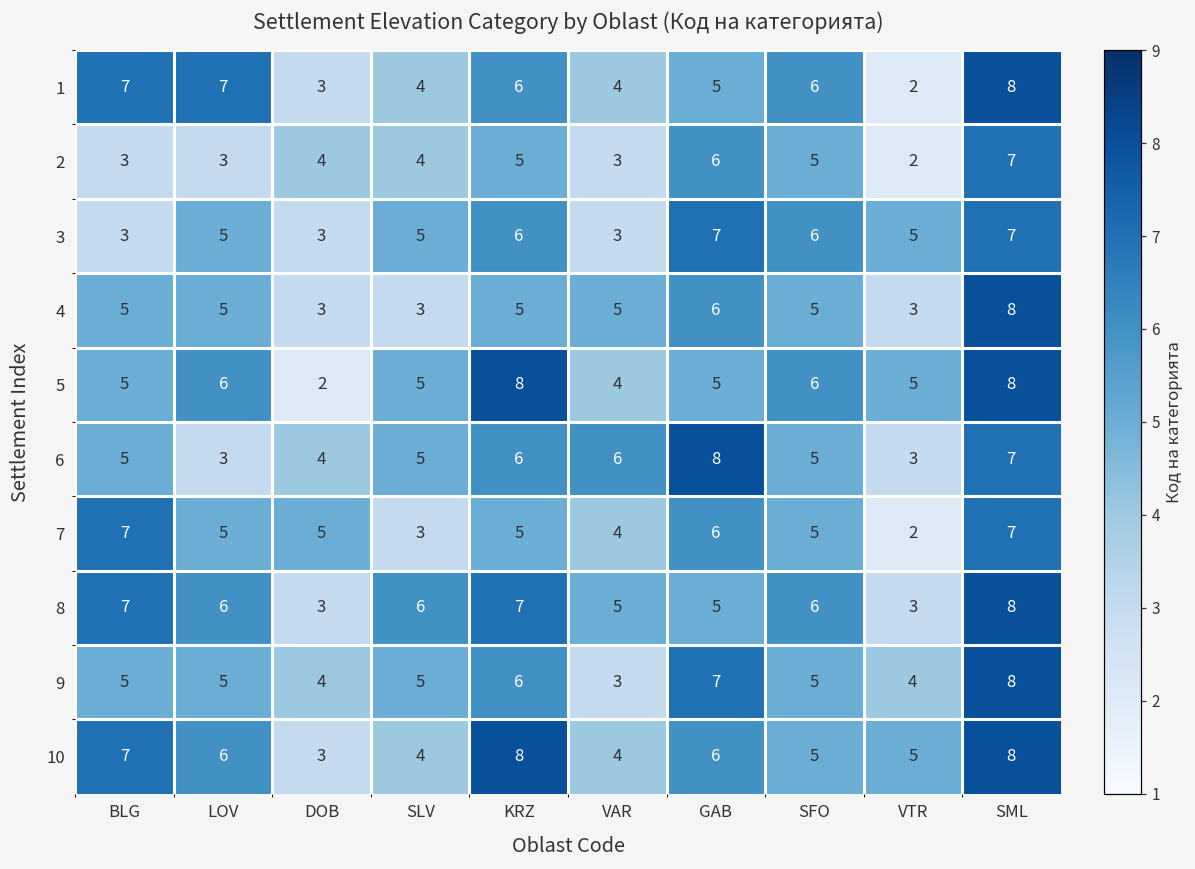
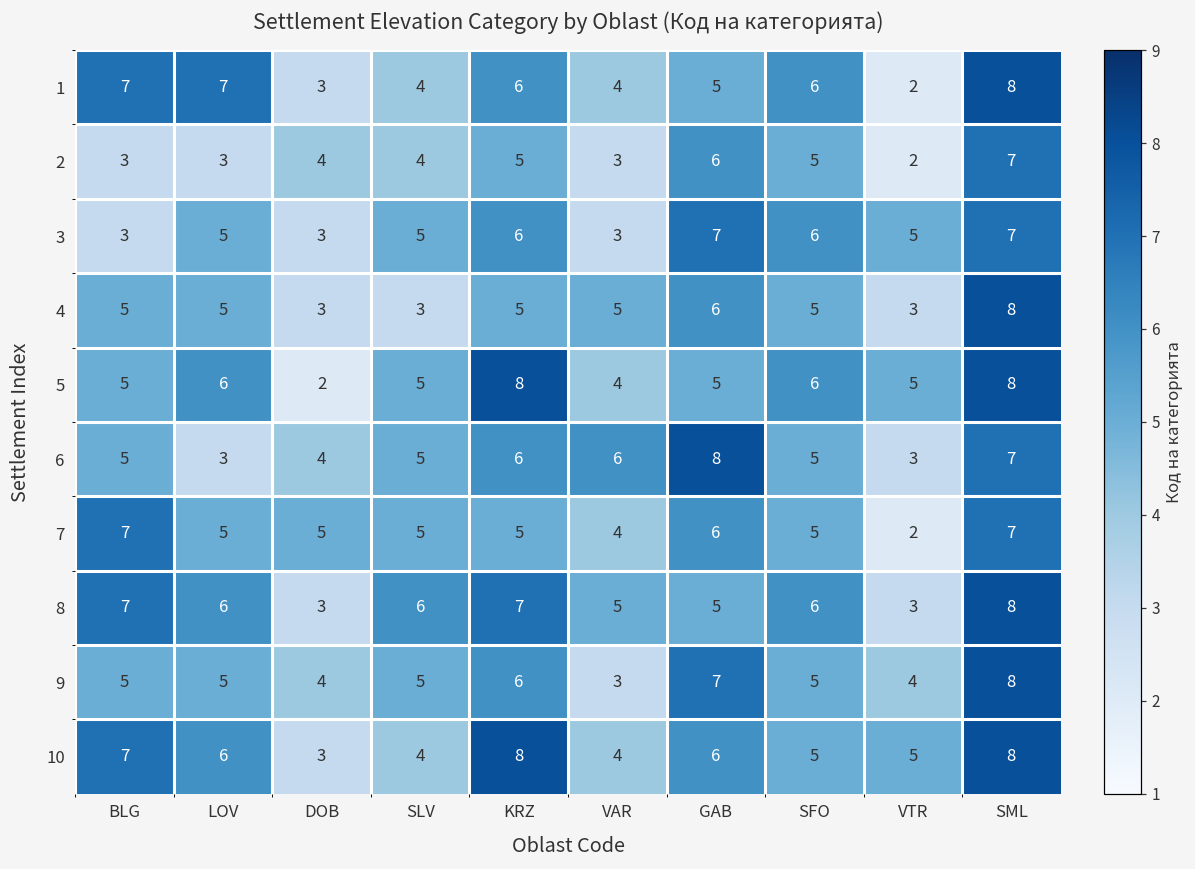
  {
    "1": {
      "BLG": 7,
      "LOV": 7,
      "DOB": 3,
      "SLV": 4,
      "KRZ": 6,
      "VAR": 4,
      "GAB": 5,
      "SFO": 6,
      "VTR": 2,
      "SML": 8
    },
    "2": {
      "BLG": 3,
      "LOV": 3,
      "DOB": 4,
      "SLV": 4,
      "KRZ": 5,
      "VAR": 3,
      "GAB": 6,
      "SFO": 5,
      "VTR": 2,
      "SML": 7
    },
    "3": {
      "BLG": 3,
      "LOV": 5,
      "DOB": 3,
      "SLV": 5,
      "KRZ": 6,
      "VAR": 3,
      "GAB": 7,
      "SFO": 6,
      "VTR": 5,
      "SML": 7
    },
    "4": {
      "BLG": 5,
      "LOV": 5,
      "DOB": 3,
      "SLV": 3,
      "KRZ": 5,
      "VAR": 5,
      "GAB": 6,
      "SFO": 5,
      "VTR": 3,
      "SML": 8
    },
    "5": {
      "BLG": 5,
      "LOV": 6,
      "DOB": 2,
      "SLV": 5,
      "KRZ": 8,
      "VAR": 4,
      "GAB": 5,
      "SFO": 6,
      "VTR": 5,
      "SML": 8
    },
    "6": {
      "BLG": 5,
      "LOV": 3,
      "DOB": 4,
      "SLV": 5,
      "KRZ": 6,
      "VAR": 6,
      "GAB": 8,
      "SFO": 5,
      "VTR": 3,
      "SML": 7
    },
    "7": {
      "BLG": 7,
      "LOV": 5,
      "DOB": 5,
-     "SLV": 3,
+     "SLV": 5,
      "KRZ": 5,
      "VAR": 4,
      "GAB": 6,
      "SFO": 5,
      "VTR": 2,
      "SML": 7
    },
    "8": {
      "BLG": 7,
      "LOV": 6,
      "DOB": 3,
      "SLV": 6,
      "KRZ": 7,
      "VAR": 5,
      "GAB": 5,
      "SFO": 6,
      "VTR": 3,
      "SML": 8
    },
    "9": {
      "BLG": 5,
      "LOV": 5,
      "DOB": 4,
      "SLV": 5,
      "KRZ": 6,
      "VAR": 3,
      "GAB": 7,
      "SFO": 5,
      "VTR": 4,
      "SML": 8
    },
    "10": {
      "BLG": 7,
      "LOV": 6,
      "DOB": 3,
      "SLV": 4,
      "KRZ": 8,
      "VAR": 4,
      "GAB": 6,
      "SFO": 5,
      "VTR": 5,
      "SML": 8
    }
  }
